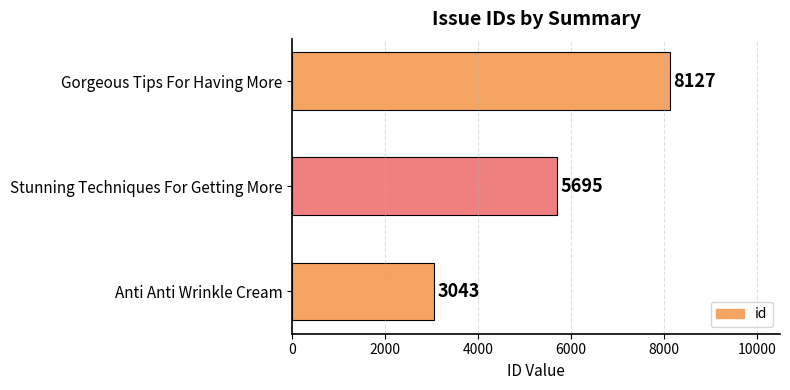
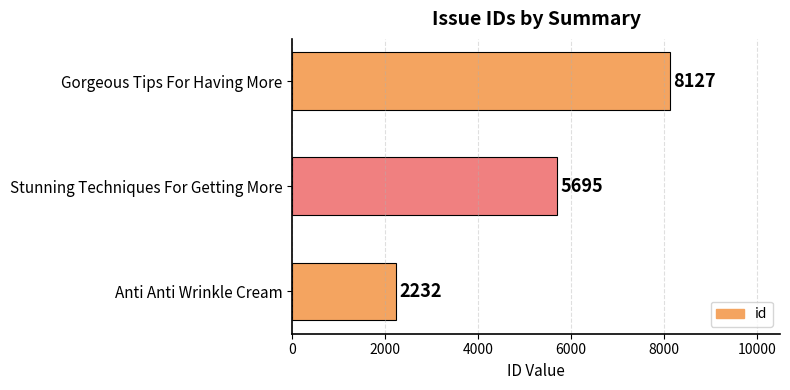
  {
    "Gorgeous Tips For Having More": 8127,
    "Stunning Techniques For Getting More": 5695,
-   "Anti Anti Wrinkle Cream": 3043
+   "Anti Anti Wrinkle Cream": 2232
  }
